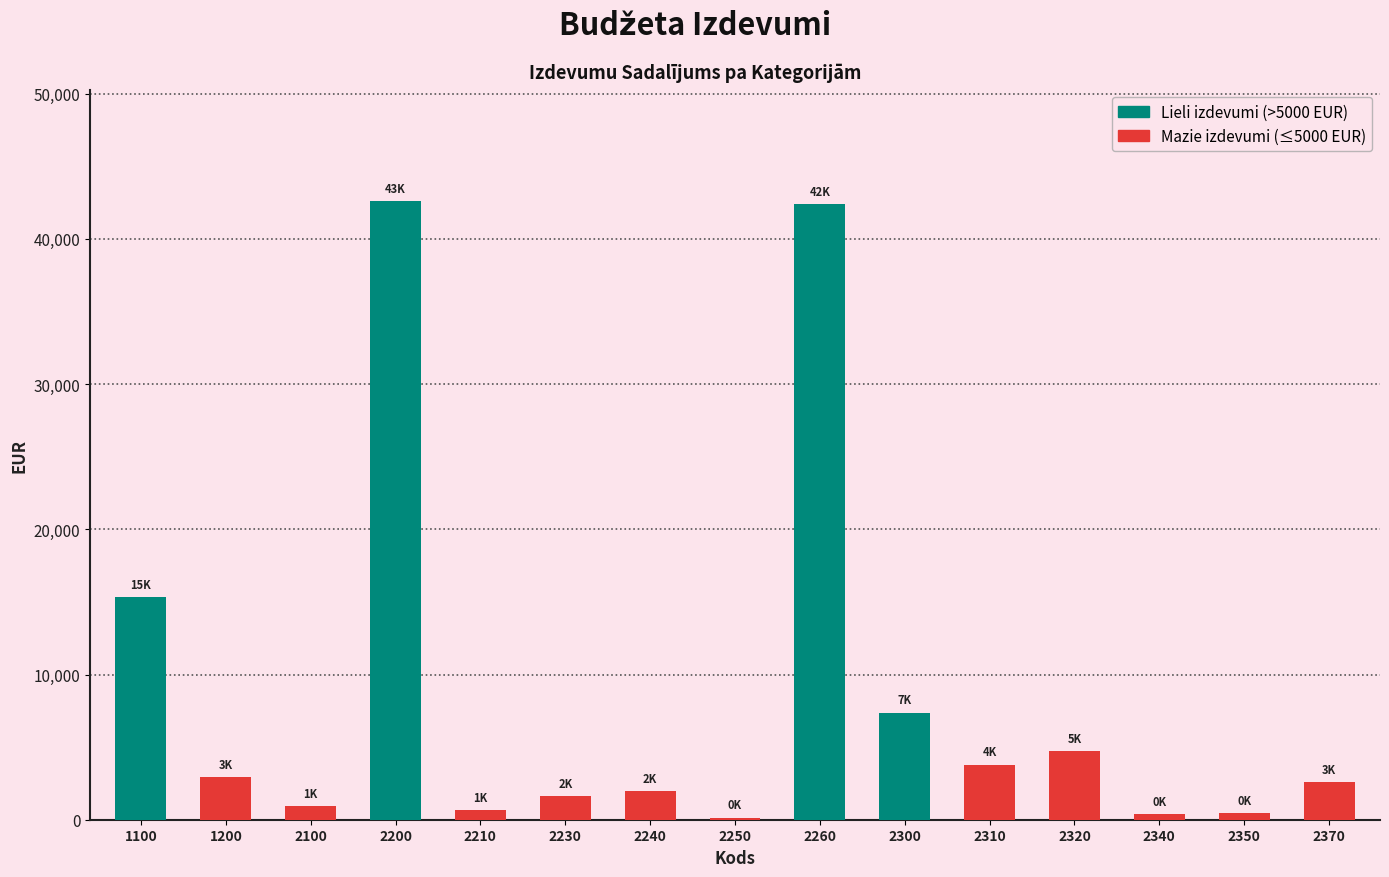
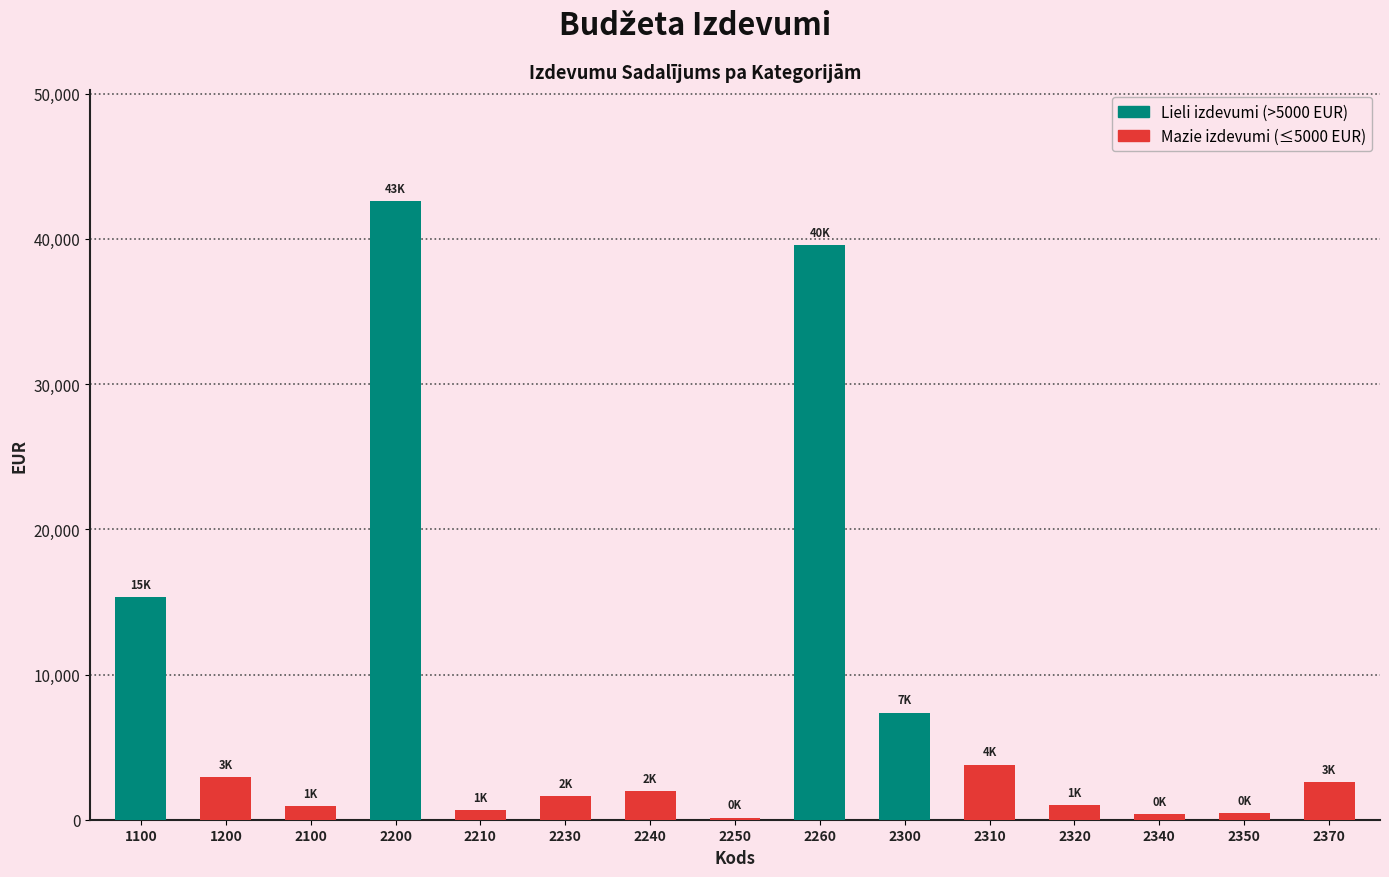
  {
    "1100": "15K",
    "1200": "3K",
    "2100": "1K",
    "2200": "43K",
    "2210": "1K",
    "2230": "2K",
    "2240": "2K",
-   "2260": "42K",
+   "2260": "40K",
    "2300": "7K",
    "2310": "4K",
-   "2320": "5K",
+   "2320": "1K",
    "2370": "3K"
  }
